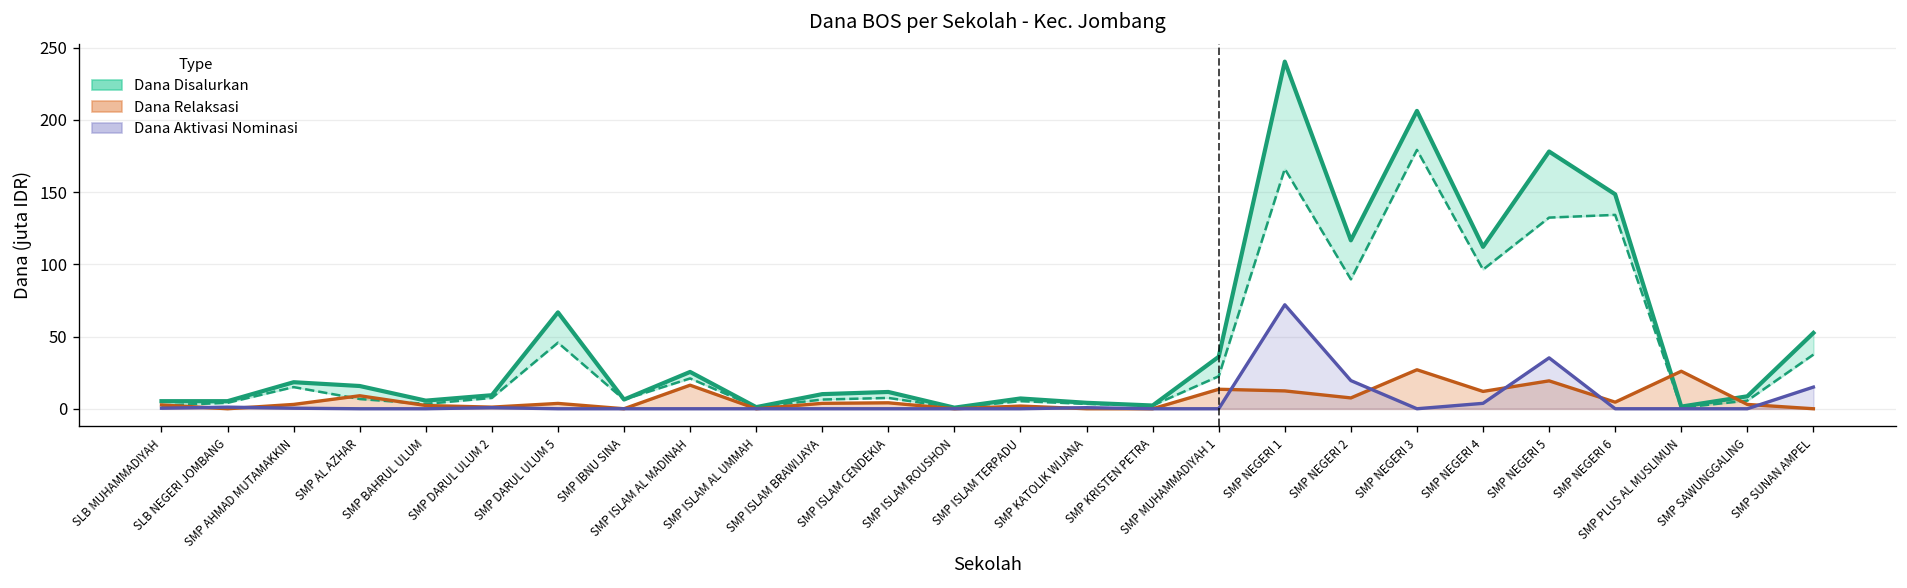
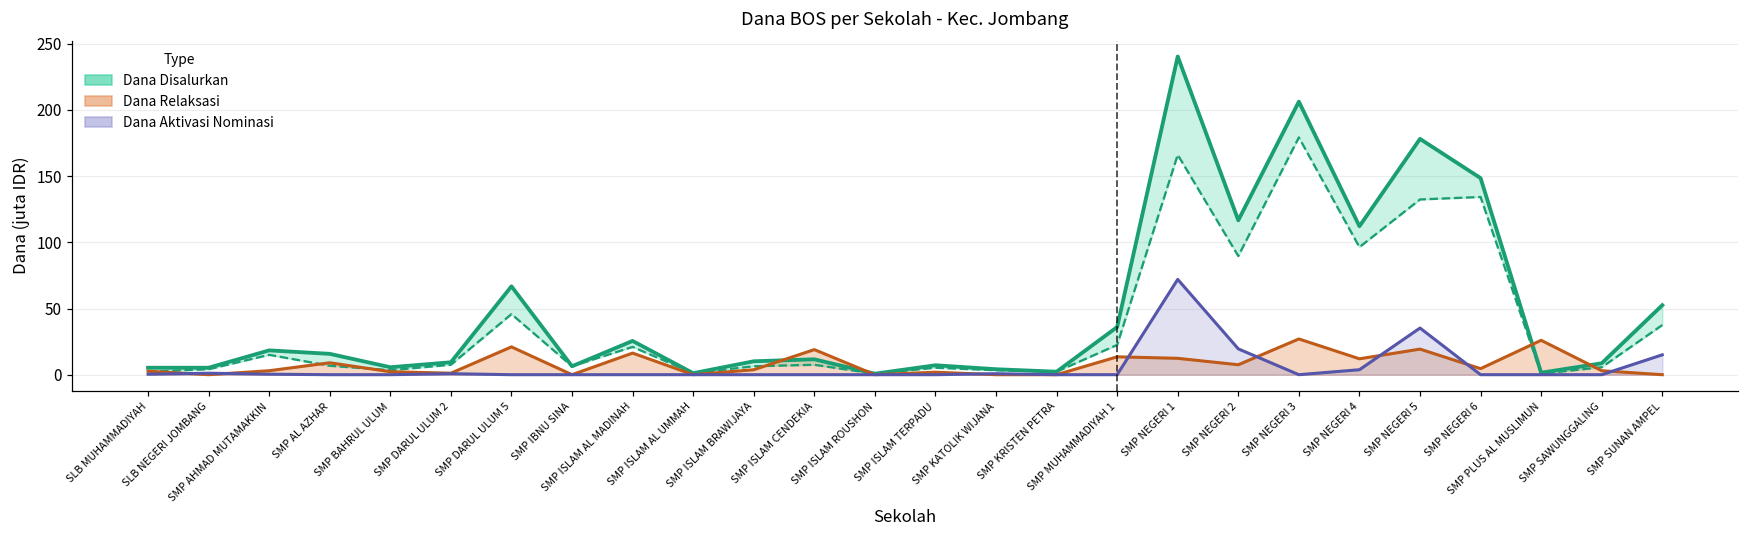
  {
    "Dana Relaksasi": {
      "SMP AHMAD MUTAMAKKIN": 3,
      "SMP AL AZHAR": 9,
-     "SMP DARUL ULUM 5": 4,
+     "SMP DARUL ULUM 5": 21,
      "SMP ISLAM AL MADINAH": 16,
      "SMP ISLAM BRAWIJAYA": 4,
-     "SMP ISLAM CENDEKIA": 4,
+     "SMP ISLAM CENDEKIA": 19,
      "SMP MUHAMMADIYAH 1": 14,
      "SMP NEGERI 1": 12,
      "SMP NEGERI 2": 8,
      "SMP NEGERI 3": 27,
      "SMP NEGERI 4": 12,
      "SMP NEGERI 5": 19,
      "SMP NEGERI 6": 5,
      "SMP PLUS AL MUSLIMUN": 26,
      "SMP SAWUNGGALING": 3,
      "SMP SUNAN AMPEL": 0
    }
  }
